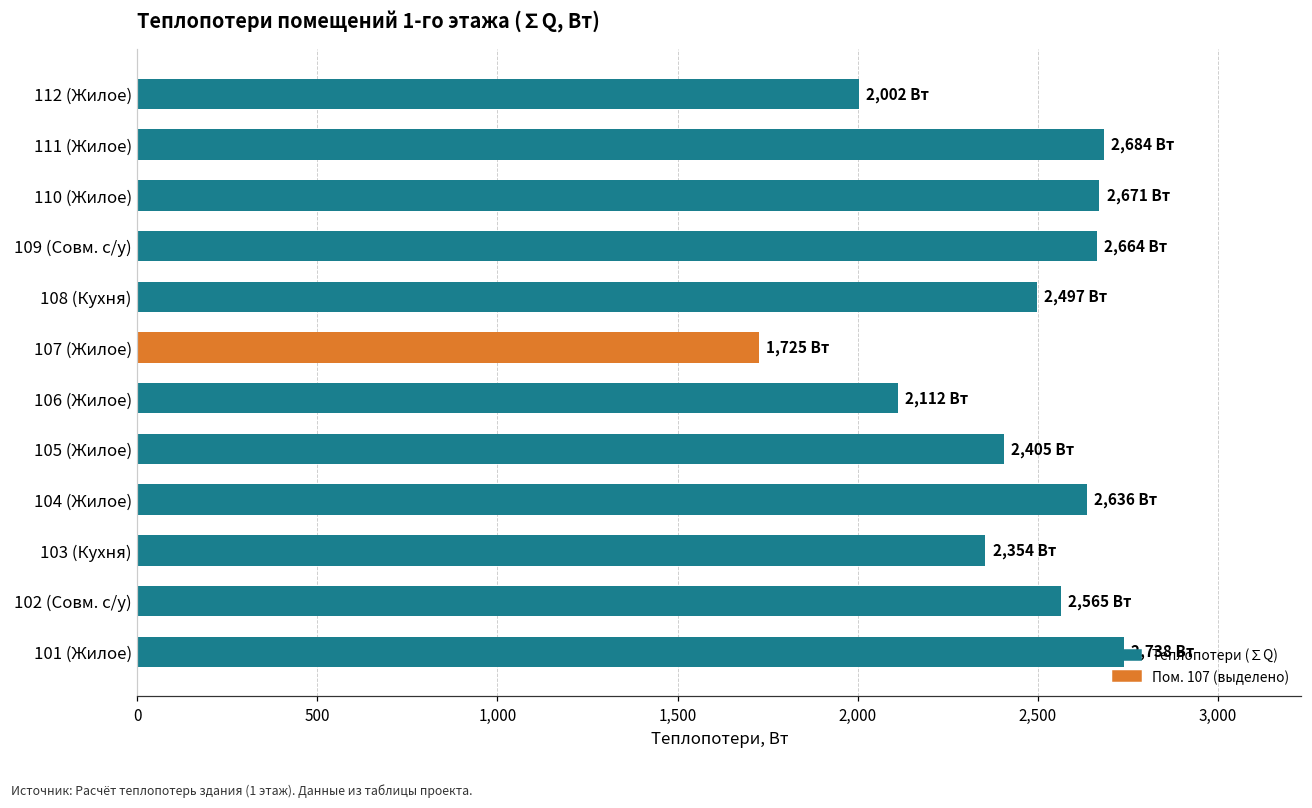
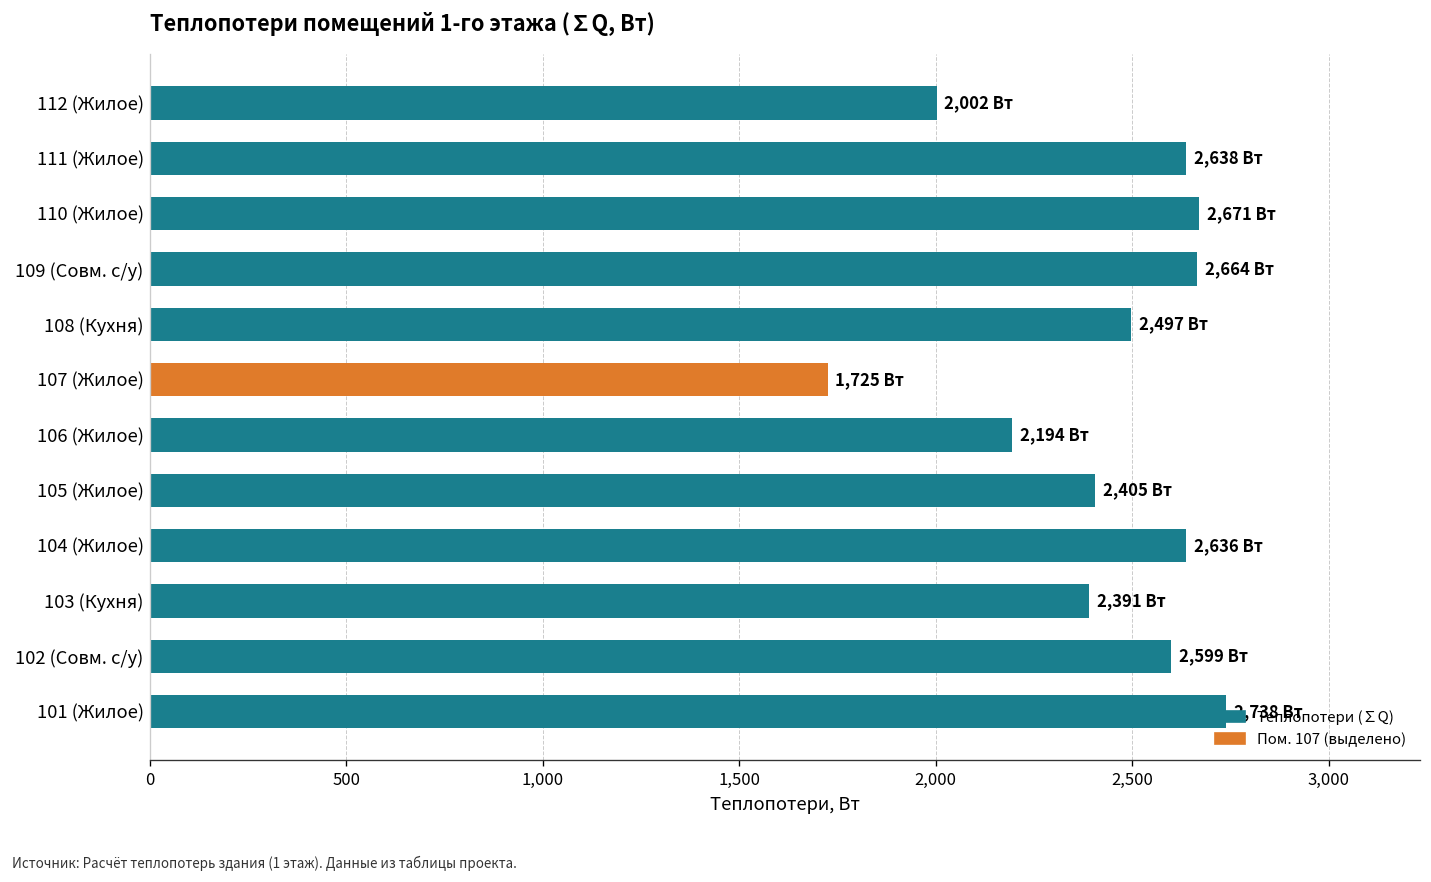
  {
    "112 (Жилое)": "2,002",
-   "111 (Жилое)": "2,684",
+   "111 (Жилое)": "2,638",
    "110 (Жилое)": "2,671",
    "109 (Совм. с/у)": "2,664",
    "108 (Кухня)": "2,497",
    "107 (Жилое)": "1,725",
-   "106 (Жилое)": "2,112",
+   "106 (Жилое)": "2,194",
    "105 (Жилое)": "2,405",
    "104 (Жилое)": "2,636",
-   "103 (Кухня)": "2,354",
-   "102 (Совм. с/у)": "2,565",
+   "103 (Кухня)": "2,391",
+   "102 (Совм. с/у)": "2,599",
    "101 (Жилое)": "2,738"
  }
